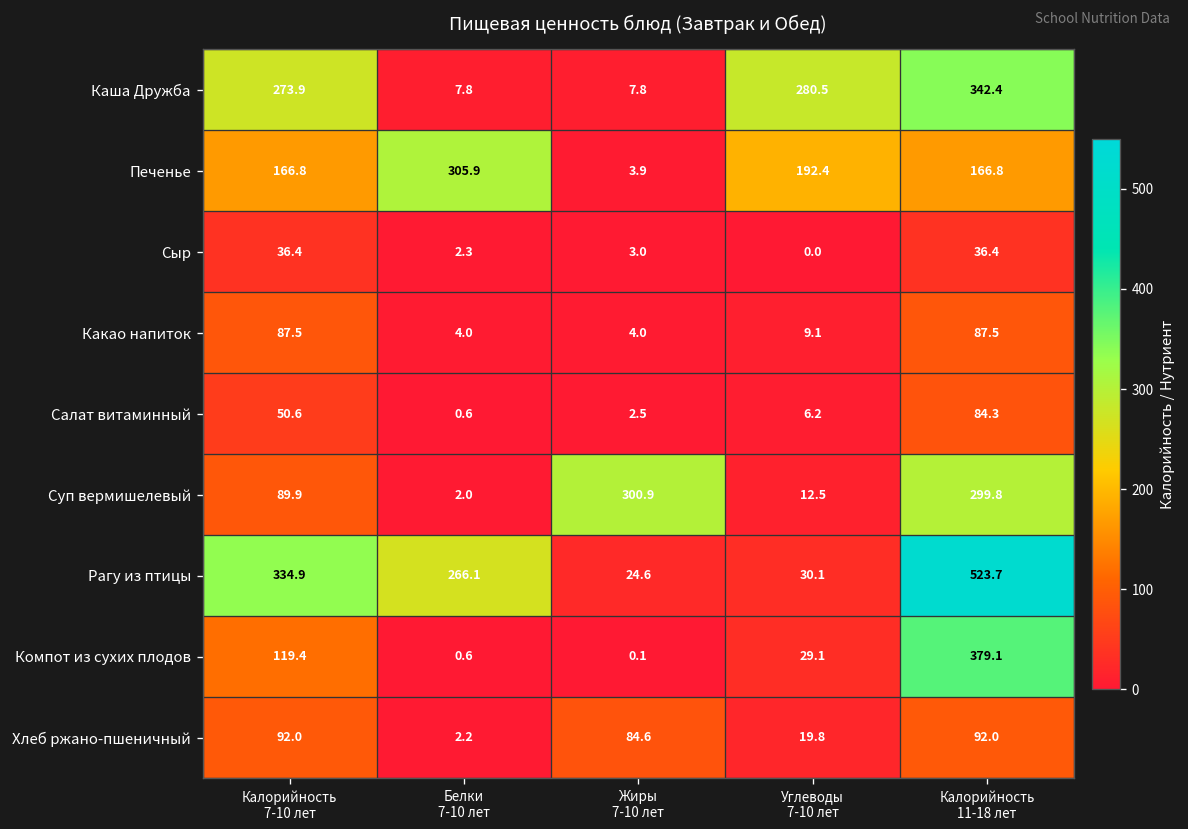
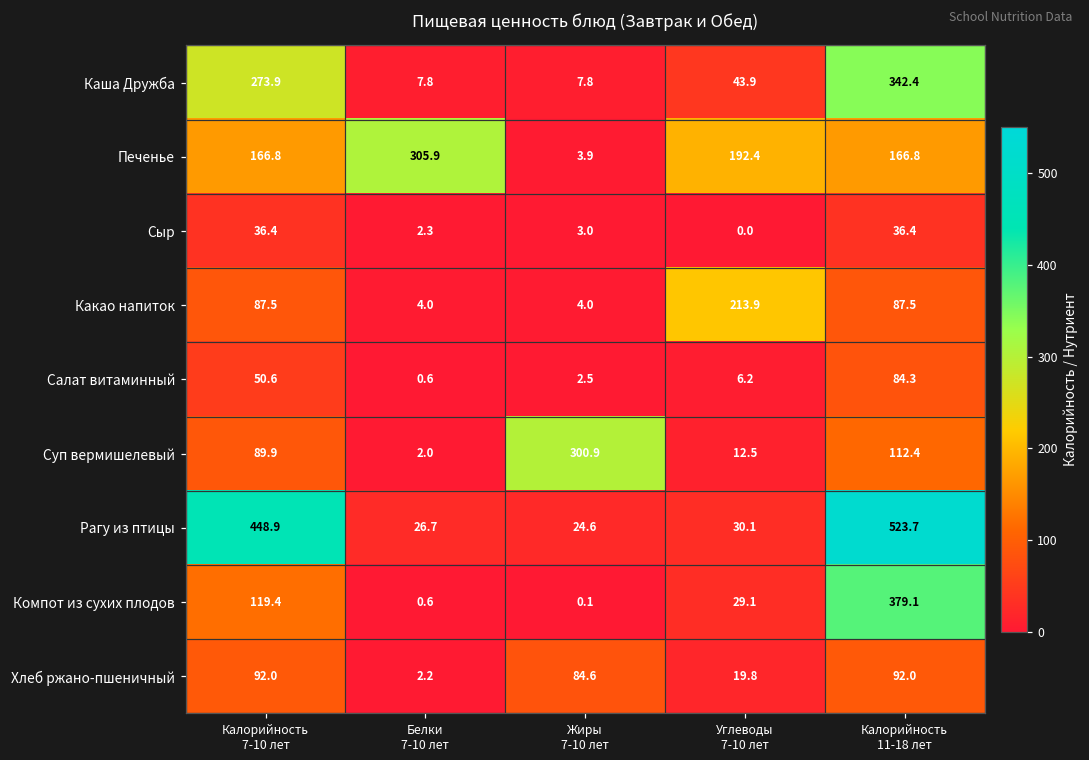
  {
    "Каша Дружба": {
      "Калорийность 7-10 лет": 273.9,
      "Белки 7-10 лет": 7.8,
      "Жиры 7-10 лет": 7.8,
-     "Углеводы 7-10 лет": 280.5,
+     "Углеводы 7-10 лет": 43.9,
      "Калорийность 11-18 лет": 342.4
    },
    "Печенье": {
      "Калорийность 7-10 лет": 166.8,
      "Белки 7-10 лет": 305.9,
      "Жиры 7-10 лет": 3.9,
      "Углеводы 7-10 лет": 192.4,
      "Калорийность 11-18 лет": 166.8
    },
    "Сыр": {
      "Калорийность 7-10 лет": 36.4,
      "Белки 7-10 лет": 2.3,
      "Жиры 7-10 лет": 3.0,
      "Углеводы 7-10 лет": 0.0,
      "Калорийность 11-18 лет": 36.4
    },
    "Какао напиток": {
      "Калорийность 7-10 лет": 87.5,
      "Белки 7-10 лет": 4.0,
      "Жиры 7-10 лет": 4.0,
-     "Углеводы 7-10 лет": 9.1,
+     "Углеводы 7-10 лет": 213.9,
      "Калорийность 11-18 лет": 87.5
    },
    "Салат витаминный": {
      "Калорийность 7-10 лет": 50.6,
      "Белки 7-10 лет": 0.6,
      "Жиры 7-10 лет": 2.5,
      "Углеводы 7-10 лет": 6.2,
      "Калорийность 11-18 лет": 84.3
    },
    "Суп вермишелевый": {
      "Калорийность 7-10 лет": 89.9,
      "Белки 7-10 лет": 2.0,
      "Жиры 7-10 лет": 300.9,
      "Углеводы 7-10 лет": 12.5,
-     "Калорийность 11-18 лет": 299.8
+     "Калорийность 11-18 лет": 112.4
    },
    "Рагу из птицы": {
-     "Калорийность 7-10 лет": 334.9,
-     "Белки 7-10 лет": 266.1,
+     "Калорийность 7-10 лет": 448.9,
+     "Белки 7-10 лет": 26.7,
      "Жиры 7-10 лет": 24.6,
      "Углеводы 7-10 лет": 30.1,
      "Калорийность 11-18 лет": 523.7
    },
    "Компот из сухих плодов": {
      "Калорийность 7-10 лет": 119.4,
      "Белки 7-10 лет": 0.6,
      "Жиры 7-10 лет": 0.1,
      "Углеводы 7-10 лет": 29.1,
      "Калорийность 11-18 лет": 379.1
    },
    "Хлеб ржано-пшеничный": {
      "Калорийность 7-10 лет": 92.0,
      "Белки 7-10 лет": 2.2,
      "Жиры 7-10 лет": 84.6,
      "Углеводы 7-10 лет": 19.8,
      "Калорийность 11-18 лет": 92.0
    }
  }
